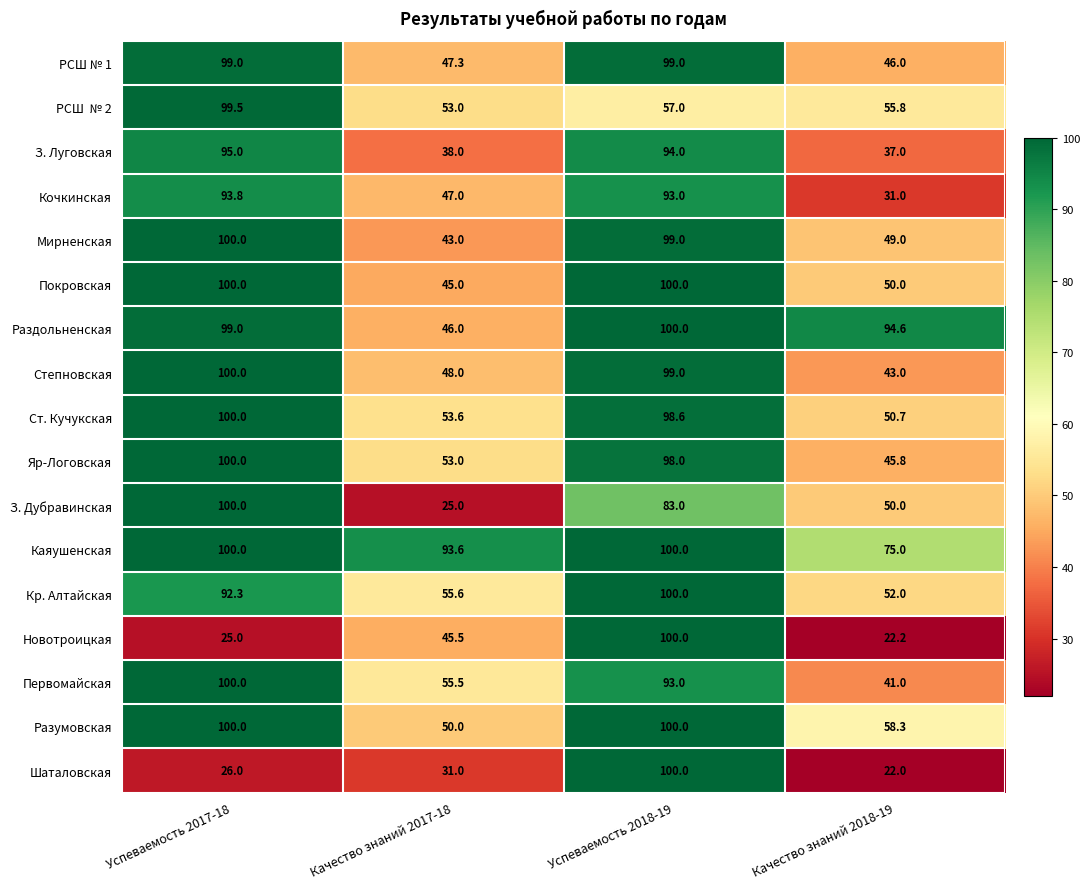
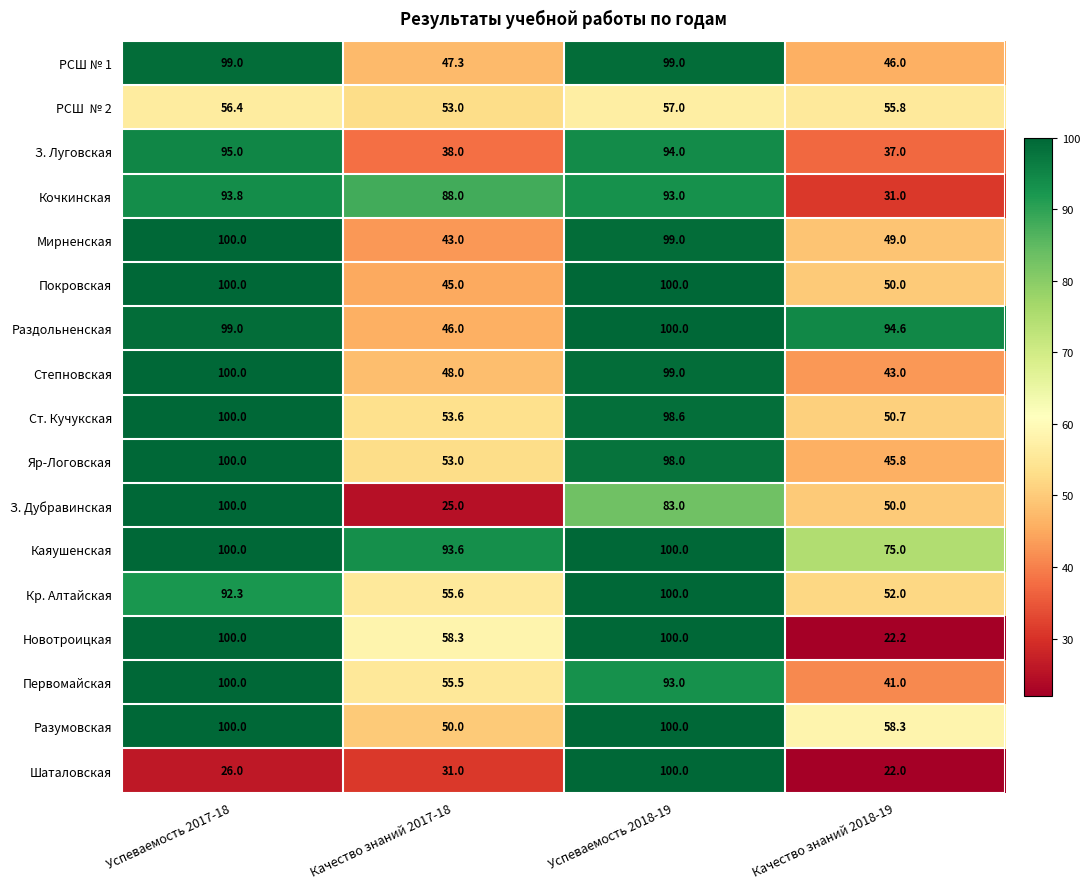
  {
    "РСШ № 1": {
      "Успеваемость 2017-18": 99.0,
      "Качество знаний 2017-18": 47.3,
      "Успеваемость 2018-19": 99.0,
      "Качество знаний 2018-19": 46.0
    },
    "РСШ № 2": {
-     "Успеваемость 2017-18": 99.5,
+     "Успеваемость 2017-18": 56.4,
      "Качество знаний 2017-18": 53.0,
      "Успеваемость 2018-19": 57.0,
      "Качество знаний 2018-19": 55.8
    },
    "З. Луговская": {
      "Успеваемость 2017-18": 95.0,
      "Качество знаний 2017-18": 38.0,
      "Успеваемость 2018-19": 94.0,
      "Качество знаний 2018-19": 37.0
    },
    "Кочкинская": {
      "Успеваемость 2017-18": 93.8,
-     "Качество знаний 2017-18": 47.0,
+     "Качество знаний 2017-18": 88.0,
      "Успеваемость 2018-19": 93.0,
      "Качество знаний 2018-19": 31.0
    },
    "Мирненская": {
      "Успеваемость 2017-18": 100.0,
      "Качество знаний 2017-18": 43.0,
      "Успеваемость 2018-19": 99.0,
      "Качество знаний 2018-19": 49.0
    },
    "Покровская": {
      "Успеваемость 2017-18": 100.0,
      "Качество знаний 2017-18": 45.0,
      "Успеваемость 2018-19": 100.0,
      "Качество знаний 2018-19": 50.0
    },
    "Раздольненская": {
      "Успеваемость 2017-18": 99.0,
      "Качество знаний 2017-18": 46.0,
      "Успеваемость 2018-19": 100.0,
      "Качество знаний 2018-19": 94.6
    },
    "Степновская": {
      "Успеваемость 2017-18": 100.0,
      "Качество знаний 2017-18": 48.0,
      "Успеваемость 2018-19": 99.0,
      "Качество знаний 2018-19": 43.0
    },
    "Ст. Кучукская": {
      "Успеваемость 2017-18": 100.0,
      "Качество знаний 2017-18": 53.6,
      "Успеваемость 2018-19": 98.6,
      "Качество знаний 2018-19": 50.7
    },
    "Яр-Логовская": {
      "Успеваемость 2017-18": 100.0,
      "Качество знаний 2017-18": 53.0,
      "Успеваемость 2018-19": 98.0,
      "Качество знаний 2018-19": 45.8
    },
    "З. Дубравинская": {
      "Успеваемость 2017-18": 100.0,
      "Качество знаний 2017-18": 25.0,
      "Успеваемость 2018-19": 83.0,
      "Качество знаний 2018-19": 50.0
    },
    "Каяушенская": {
      "Успеваемость 2017-18": 100.0,
      "Качество знаний 2017-18": 93.6,
      "Успеваемость 2018-19": 100.0,
      "Качество знаний 2018-19": 75.0
    },
    "Кр. Алтайская": {
      "Успеваемость 2017-18": 92.3,
      "Качество знаний 2017-18": 55.6,
      "Успеваемость 2018-19": 100.0,
      "Качество знаний 2018-19": 52.0
    },
    "Новотроицкая": {
-     "Успеваемость 2017-18": 25.0,
-     "Качество знаний 2017-18": 45.5,
+     "Успеваемость 2017-18": 100.0,
+     "Качество знаний 2017-18": 58.3,
      "Успеваемость 2018-19": 100.0,
      "Качество знаний 2018-19": 22.2
    },
    "Первомайская": {
      "Успеваемость 2017-18": 100.0,
      "Качество знаний 2017-18": 55.5,
      "Успеваемость 2018-19": 93.0,
      "Качество знаний 2018-19": 41.0
    },
    "Разумовская": {
      "Успеваемость 2017-18": 100.0,
      "Качество знаний 2017-18": 50.0,
      "Успеваемость 2018-19": 100.0,
      "Качество знаний 2018-19": 58.3
    },
    "Шаталовская": {
      "Успеваемость 2017-18": 26.0,
      "Качество знаний 2017-18": 31.0,
      "Успеваемость 2018-19": 100.0,
      "Качество знаний 2018-19": 22.0
    }
  }
